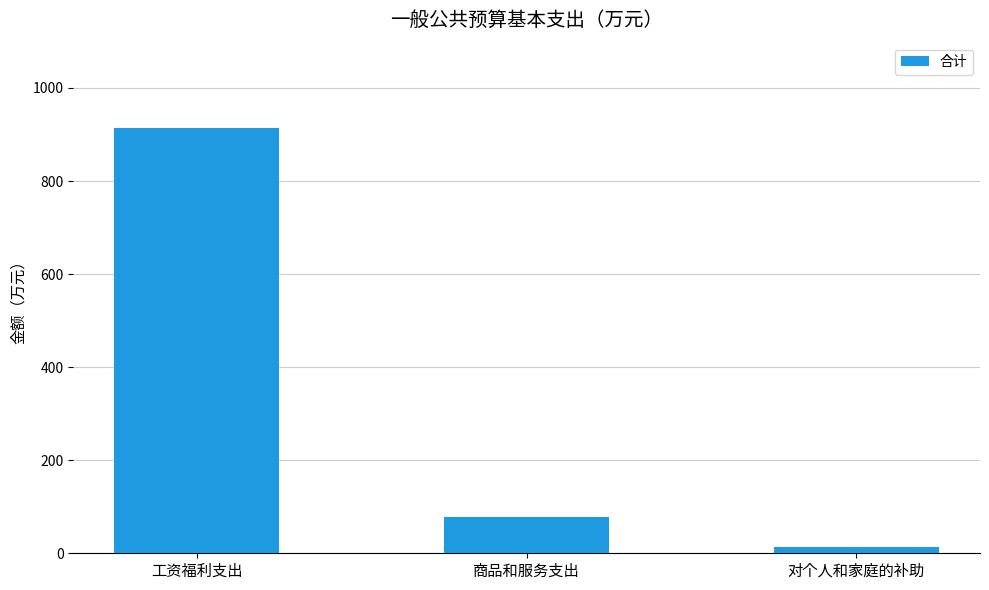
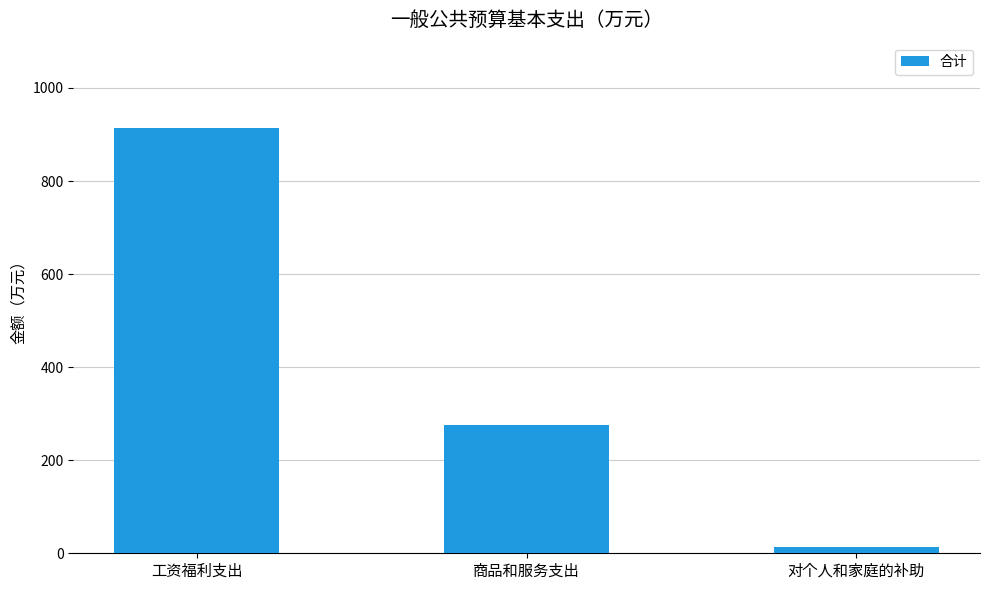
  {
    "工资福利支出": 910,
-   "商品和服务支出": 80,
+   "商品和服务支出": 270,
    "对个人和家庭的补助": 10
  }
